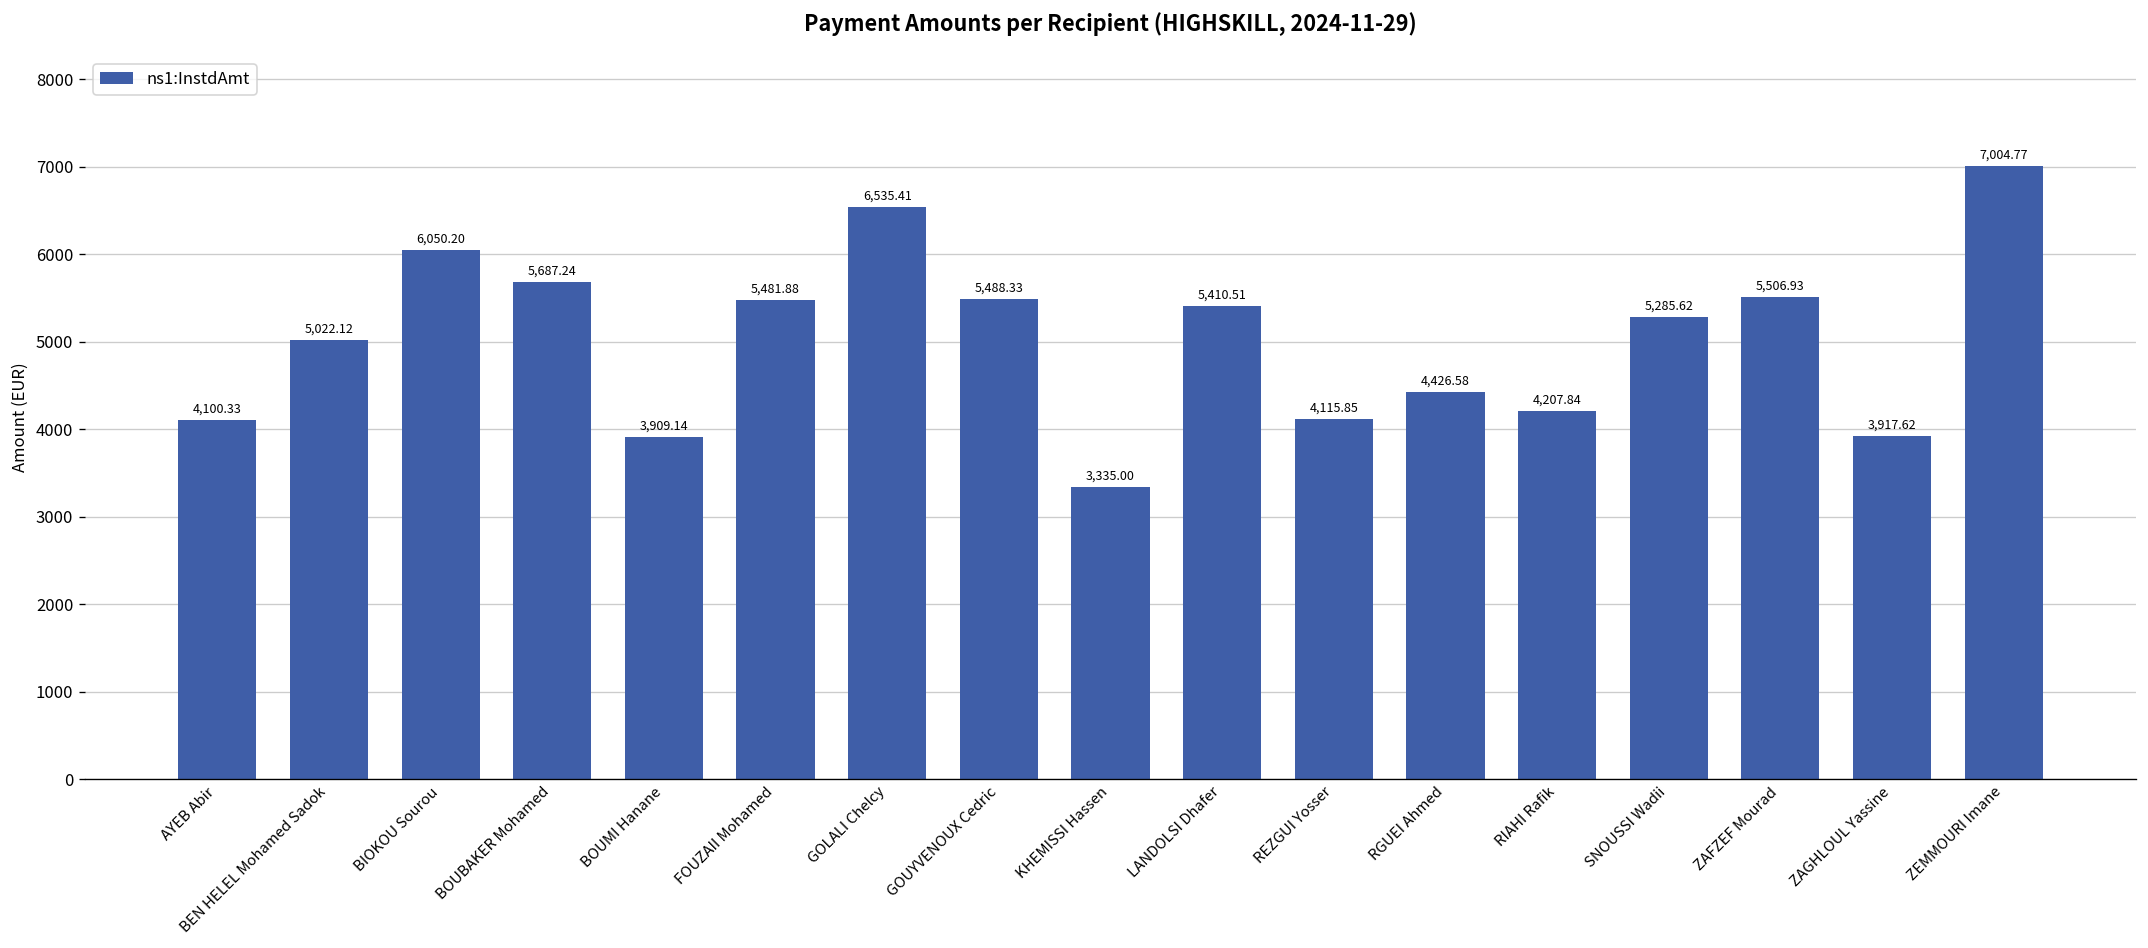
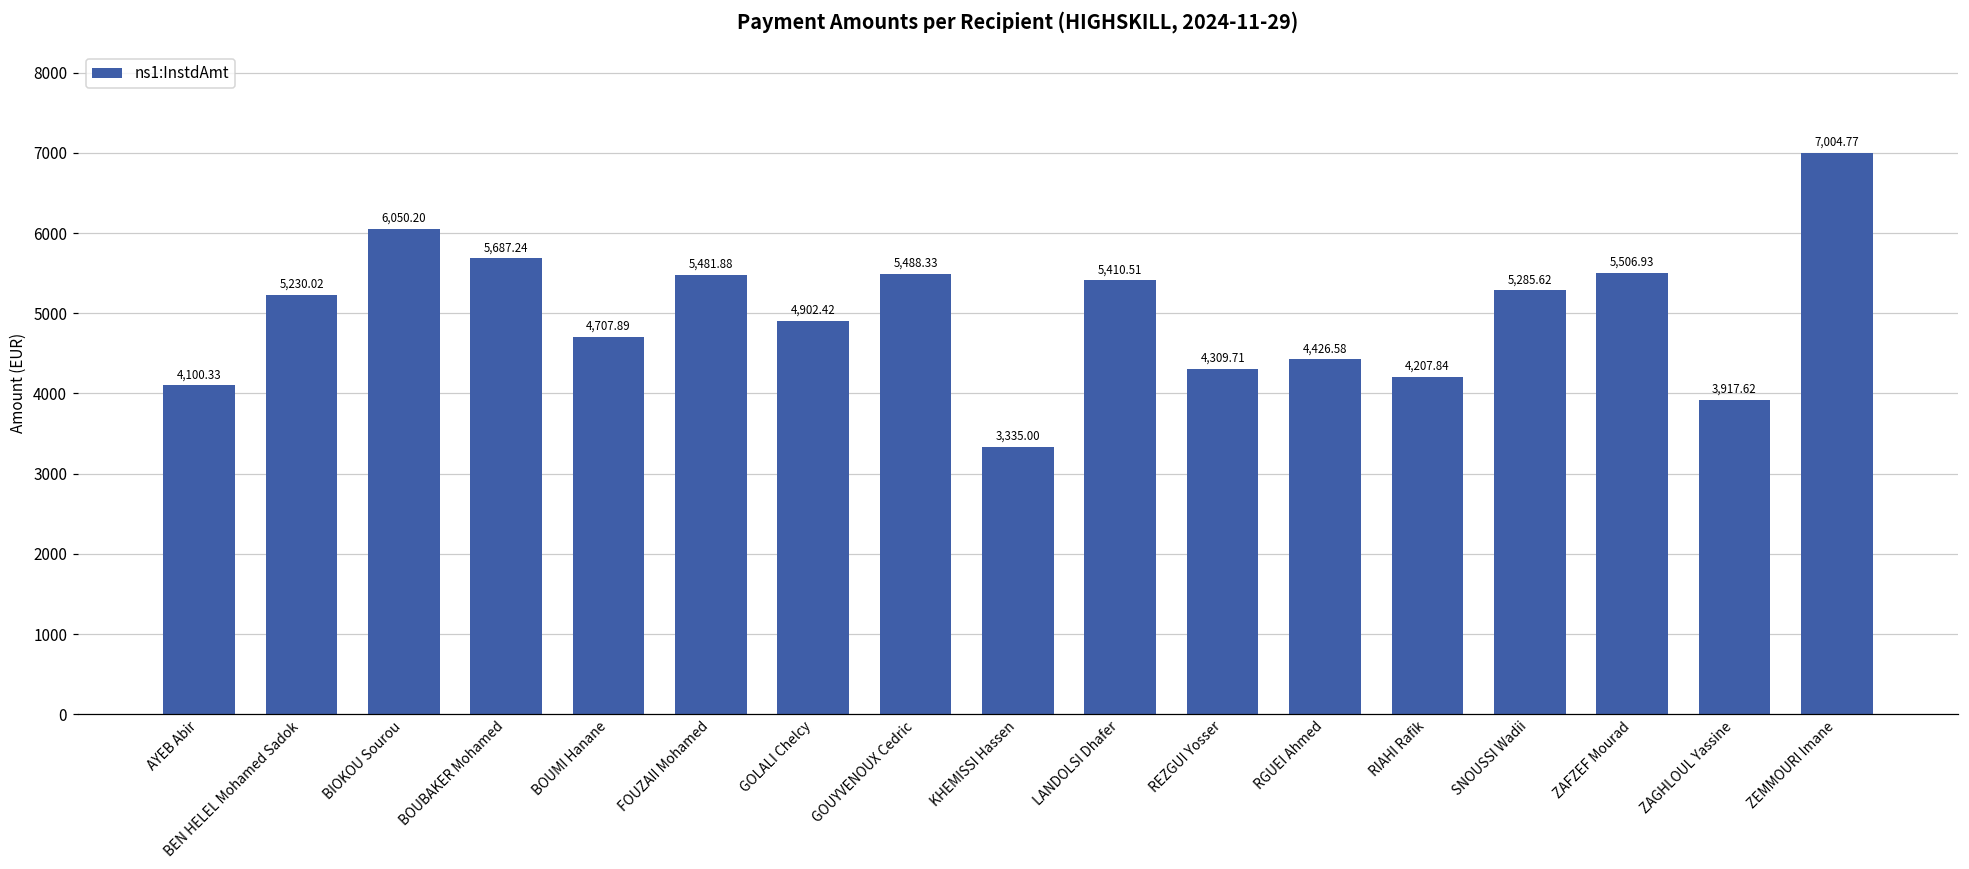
  {
    "AYEB Abir": "4,100.33",
-   "BEN HELEL Mohamed Sadok": "5,022.12",
+   "BEN HELEL Mohamed Sadok": "5,230.02",
    "BIOKOU Sourou": "6,050.20",
    "BOUBAKER Mohamed": "5,687.24",
-   "BOUMI Hanane": "3,909.14",
+   "BOUMI Hanane": "4,707.89",
    "FOUZAII Mohamed": "5,481.88",
-   "GOLALI Chelcy": "6,535.41",
+   "GOLALI Chelcy": "4,902.42",
    "GOUYVENOUX Cedric": "5,488.33",
    "KHEMISSI Hassen": "3,335.00",
    "LANDOLSI Dhafer": "5,410.51",
-   "REZGUI Yosser": "4,115.85",
+   "REZGUI Yosser": "4,309.71",
    "RGUEI Ahmed": "4,426.58",
    "RIAHI Rafik": "4,207.84",
    "SNOUSSI Wadii": "5,285.62",
    "ZAFZEF Mourad": "5,506.93",
    "ZAGHLOUL Yassine": "3,917.62",
    "ZEMMOURI Imane": "7,004.77"
  }
